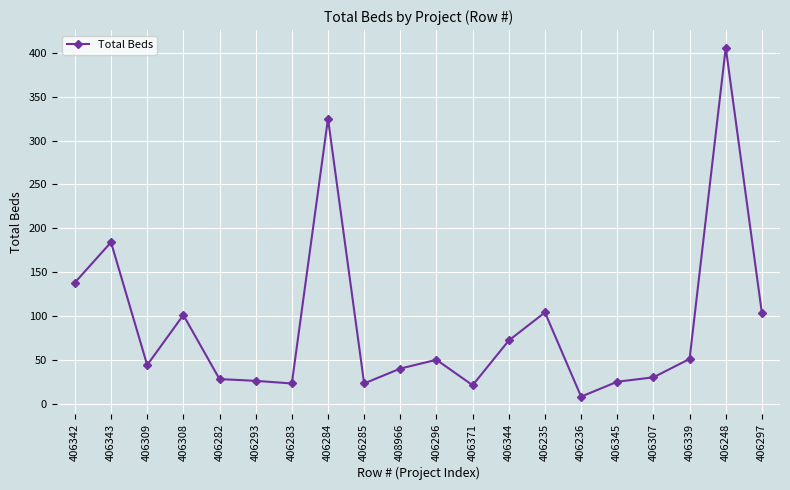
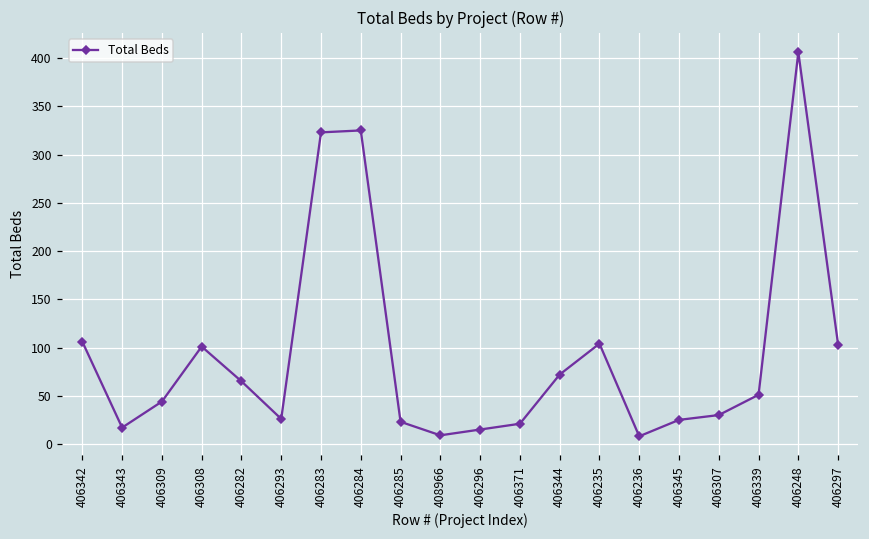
  {
-   "406342": 140,
-   "406343": 180,
+   "406342": 110,
+   "406343": 20,
    "406309": 40,
    "406308": 100,
-   "406282": 30,
+   "406282": 70,
    "406293": 30,
-   "406283": 20,
+   "406283": 320,
    "406284": 330,
    "406285": 20,
-   "408966": 40,
-   "406296": 50,
+   "408966": 10,
+   "406296": 20,
    "406371": 20,
    "406344": 70,
    "406235": 100,
    "406236": 10,
    "406345": 30,
    "406307": 30,
    "406339": 50,
    "406248": 410,
    "406297": 100
  }
